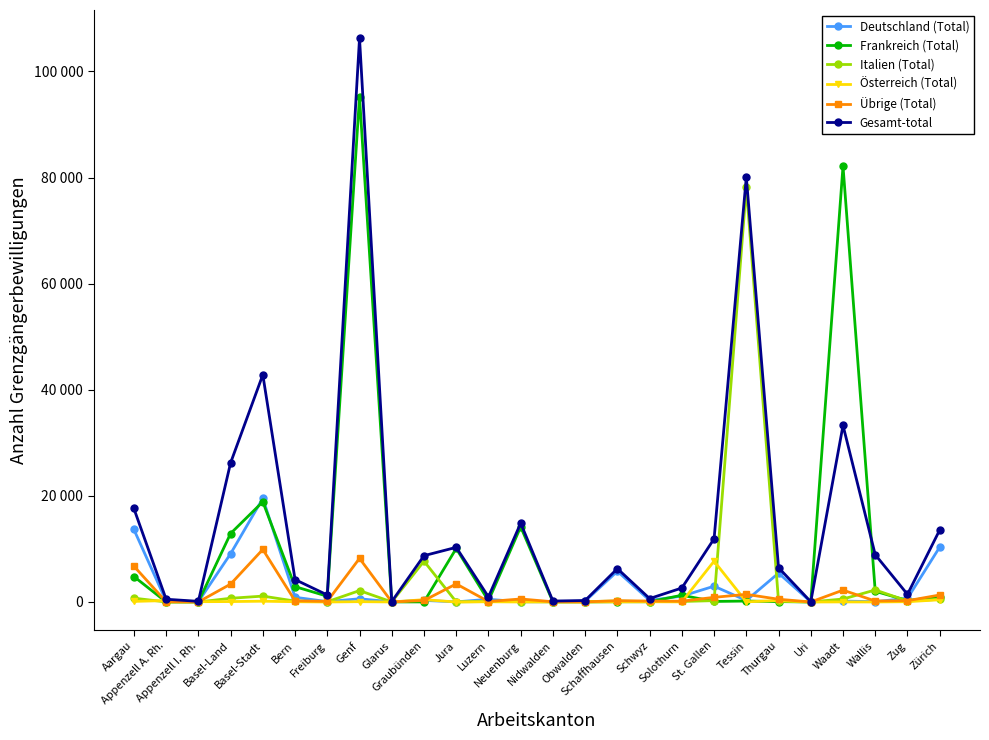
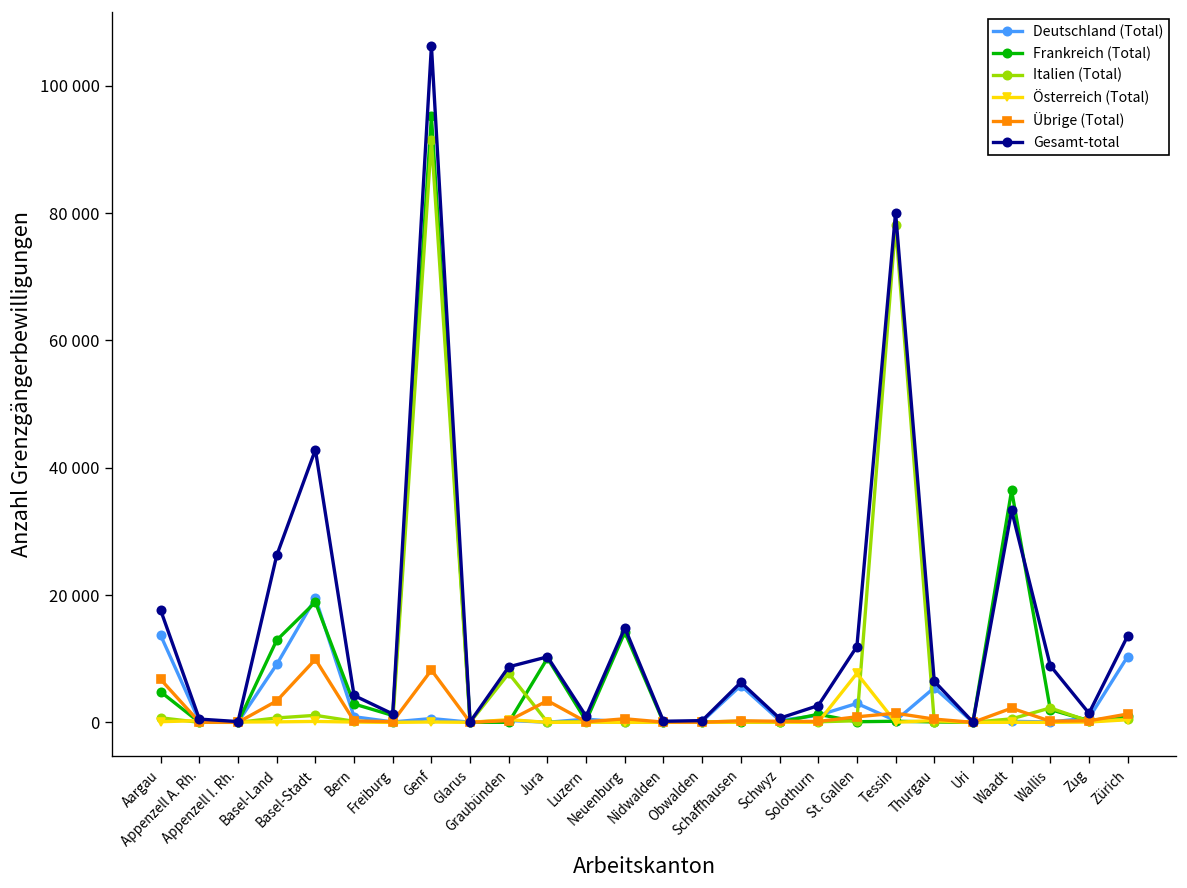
  {
    "Deutschland (Total)": {
      "Aargau": 14000,
      "Basel-Land": 9000,
      "Basel-Stadt": 20000,
      "Bern": 1000,
      "Genf": 1000,
      "Schaffhausen": 6000,
      "St. Gallen": 3000,
      "Thurgau": 5000,
      "Zürich": 10000
    },
    "Frankreich (Total)": {
      "Aargau": 5000,
      "Basel-Land": 13000,
      "Basel-Stadt": 19000,
      "Bern": 3000,
      "Genf": 95000,
      "Neuenburg": 14000,
-     "Waadt": 82000
+     "Waadt": 36000
    },
    "Italien (Total)": {
      "Aargau": 1000,
      "Basel-Land": 1000,
      "Basel-Stadt": 1000,
-     "Genf": 2000,
+     "Genf": 92000,
      "Graubünden": 8000,
      "Tessin": 78000
    },
    "Österreich (Total)": {
      "Aargau": 0,
      "Basel-Land": 0,
      "Basel-Stadt": 0,
      "Genf": 0,
      "St. Gallen": 8000
    },
    "Übrige (Total)": {
      "Aargau": 7000,
      "Basel-Land": 3000,
      "Basel-Stadt": 10000,
      "Genf": 8000,
      "Jura": 3000,
      "St. Gallen": 1000,
      "Tessin": 1000,
      "Waadt": 2000
    },
    "Gesamt-total": {
      "Aargau": 18000,
      "Basel-Land": 26000,
      "Basel-Stadt": 43000,
      "Bern": 4000,
      "Genf": 106000,
      "Graubünden": 9000,
      "Neuenburg": 15000,
      "Schaffhausen": 6000,
      "Solothurn": 3000,
      "St. Gallen": 12000,
      "Tessin": 80000,
      "Thurgau": 6000,
      "Waadt": 33000,
      "Wallis": 9000,
      "Zug": 1000,
      "Zürich": 14000
    }
  }
